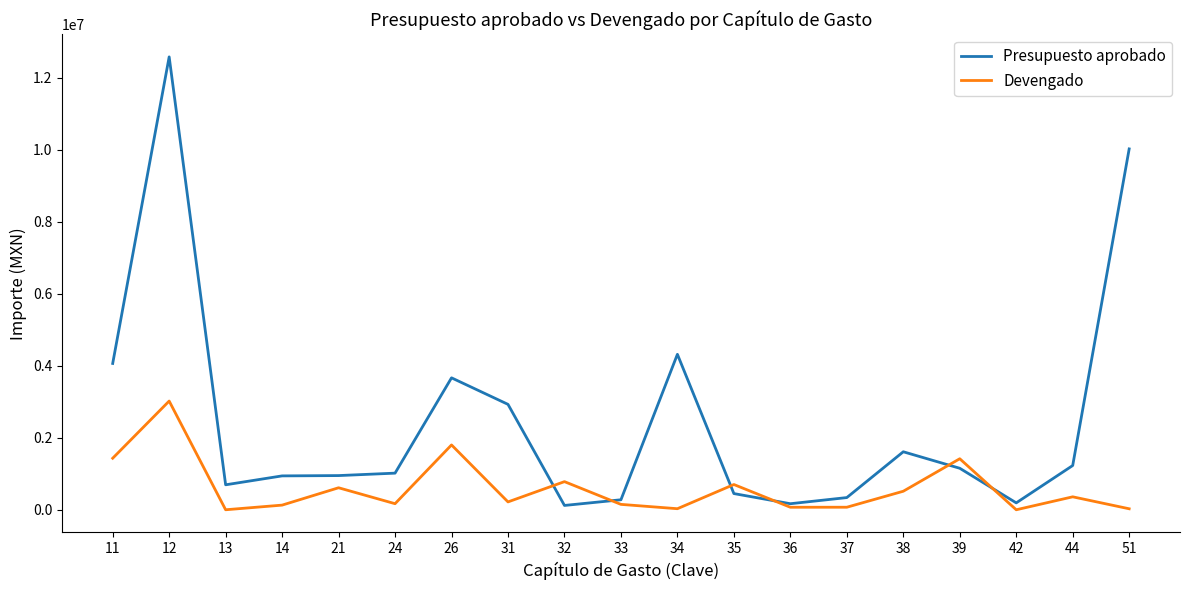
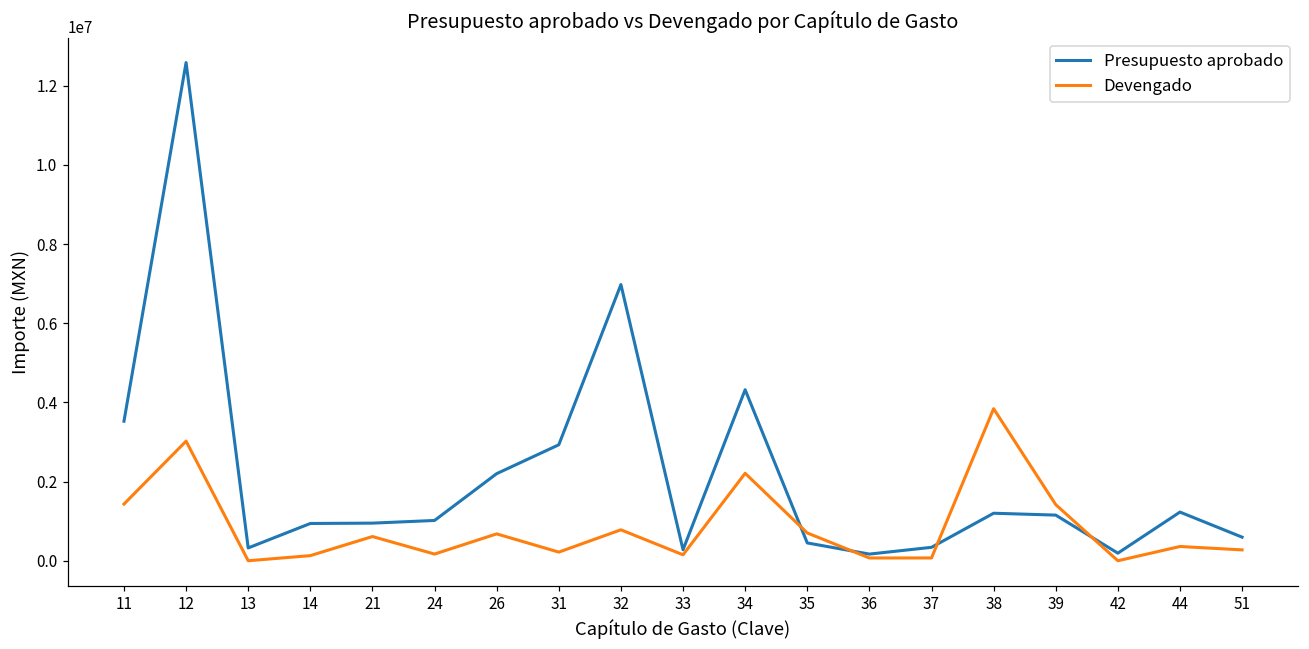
  {
    "Presupuesto aprobado": {
-     "11": 4100000,
+     "11": 3500000,
      "12": 12600000,
-     "13": 700000,
+     "13": 300000,
      "14": 900000,
      "21": 1000000,
      "24": 1000000,
-     "26": 3700000,
+     "26": 2200000,
      "31": 2900000,
-     "32": 100000,
+     "32": 7000000,
      "33": 300000,
      "34": 4300000,
      "35": 500000,
      "36": 200000,
      "37": 300000,
-     "38": 1600000,
+     "38": 1200000,
      "39": 1200000,
      "42": 200000,
      "44": 1200000,
-     "51": 10000000
+     "51": 600000
    },
    "Devengado": {
      "11": 1400000,
      "12": 3000000,
      "13": 0,
      "14": 100000,
      "21": 600000,
      "24": 200000,
-     "26": 1800000,
+     "26": 700000,
      "31": 200000,
      "32": 800000,
      "33": 100000,
-     "34": 0,
+     "34": 2200000,
      "35": 700000,
      "36": 100000,
      "37": 100000,
-     "38": 500000,
+     "38": 3800000,
      "39": 1400000,
      "42": 0,
      "44": 400000,
-     "51": 0
+     "51": 300000
    }
  }
